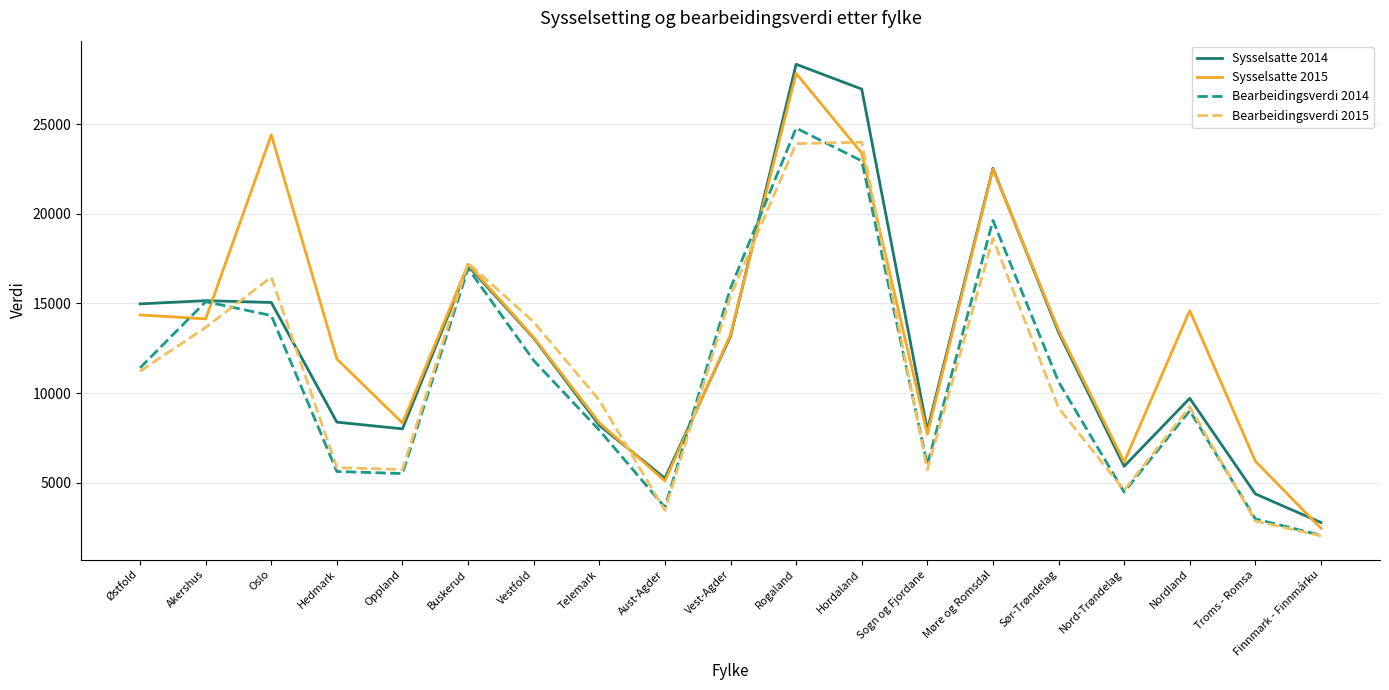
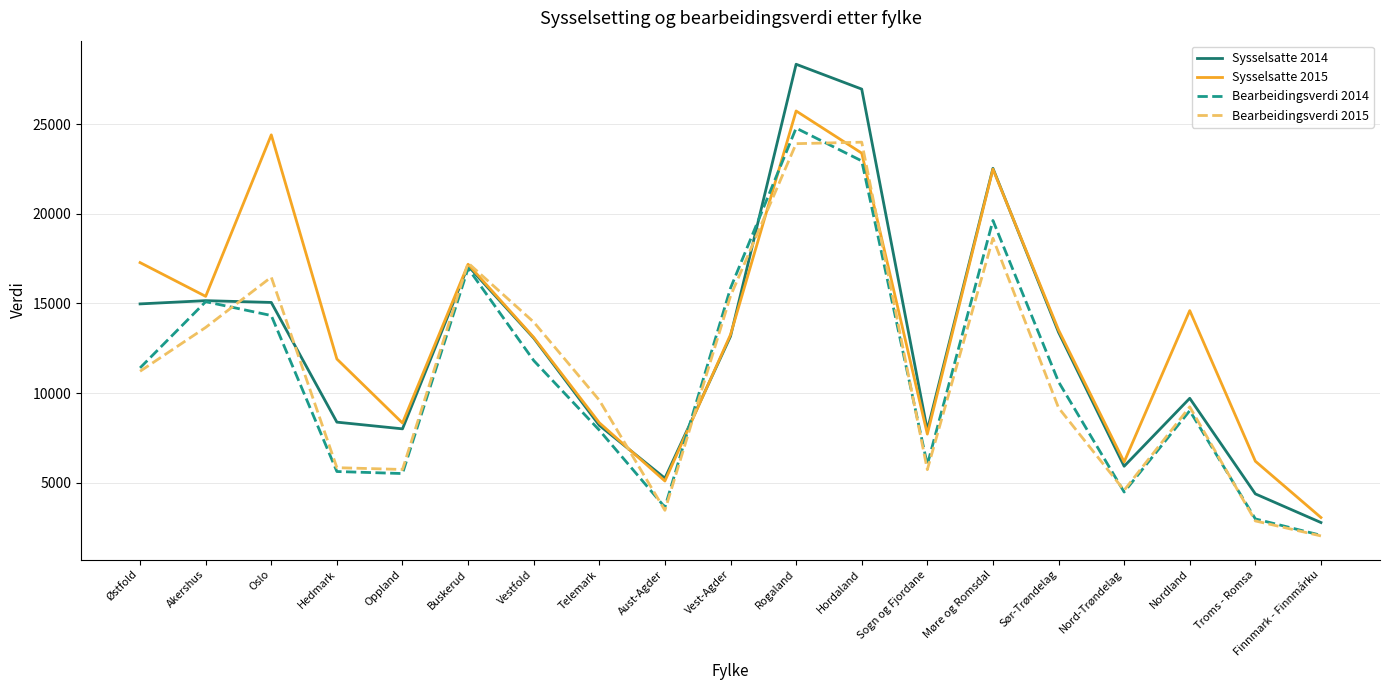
  {
    "Sysselsatte 2015": {
-     "Østfold": 14400,
-     "Akershus": 14100,
+     "Østfold": 17300,
+     "Akershus": 15400,
      "Oslo": 24400,
      "Hedmark": 11900,
      "Oppland": 8300,
      "Telemark": 8300,
      "Aust-Agder": 5100,
-     "Rogaland": 27800,
+     "Rogaland": 25700,
      "Hordaland": 23400,
      "Sogn og Fjordane": 7700,
      "Nord-Trøndelag": 6200,
      "Nordland": 14600,
      "Troms - Romsa": 6200,
-     "Finnmark - Finnmárku": 2500
+     "Finnmark - Finnmárku": 3100
    },
    "Bearbeidingsverdi 2015": {
      "Østfold": 11200,
      "Akershus": 13700,
      "Oslo": 16500,
      "Hedmark": 5800,
      "Oppland": 5700,
      "Vestfold": 14000,
      "Telemark": 9600,
      "Aust-Agder": 3500,
      "Vest-Agder": 15400,
      "Rogaland": 23900,
      "Hordaland": 24000,
      "Sogn og Fjordane": 5700,
      "Møre og Romsdal": 18600,
      "Sør-Trøndelag": 9200,
      "Nordland": 9200
    }
  }
